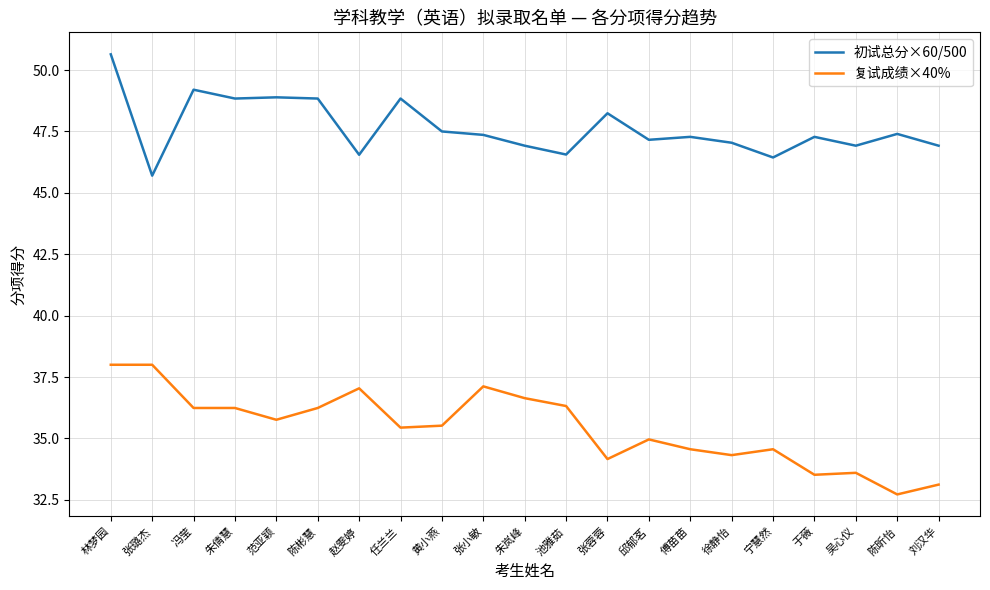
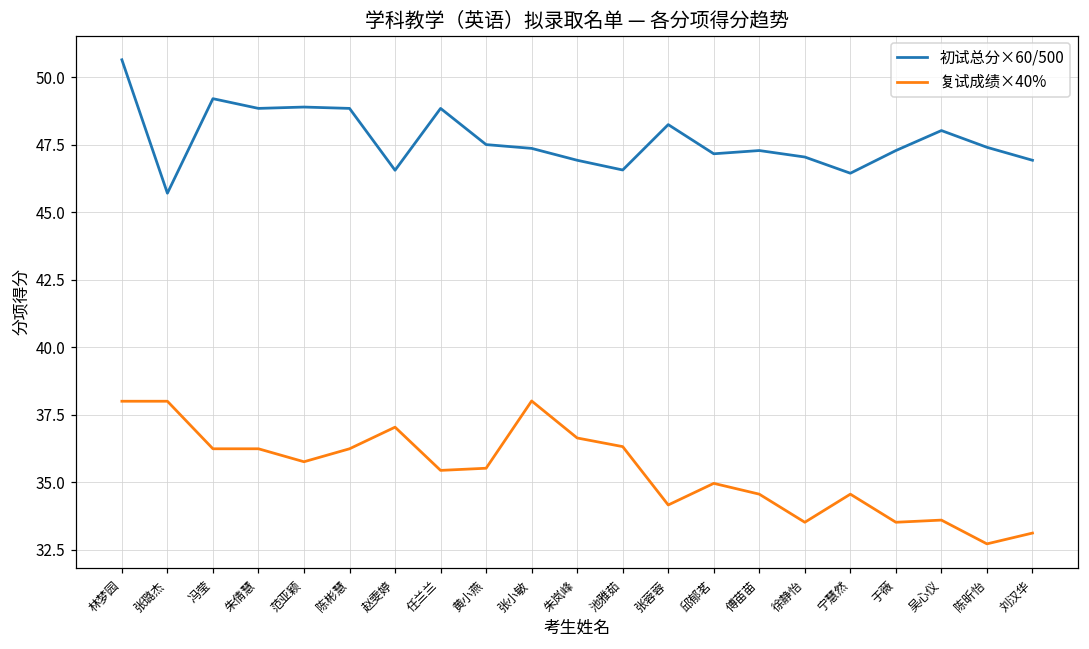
  {
    "初试总分×60/500": {
      "林梦园": 50.6,
      "张璐杰": 45.7,
      "冯莹": 49.2,
      "朱倩慧": 48.8,
      "范亚颖": 48.9,
      "陈彬慧": 48.8,
      "赵雯婷": 46.6,
      "任兰兰": 48.8,
      "黄小燕": 47.5,
      "张小敏": 47.4,
      "朱岚峰": 46.9,
      "池雅茹": 46.6,
      "张蓉蓉": 48.2,
      "邱郁茗": 47.2,
      "傅苗苗": 47.3,
      "徐静怡": 47.0,
      "宁慧然": 46.4,
      "于薇": 47.3,
-     "吴心仪": 46.9,
+     "吴心仪": 48.0,
      "陈昕怡": 47.4,
      "刘汉华": 46.9
    },
    "复试成绩×40%": {
      "林梦园": 38.0,
      "张璐杰": 38.0,
      "冯莹": 36.2,
      "朱倩慧": 36.2,
      "范亚颖": 35.8,
      "陈彬慧": 36.2,
      "赵雯婷": 37.0,
      "任兰兰": 35.4,
      "黄小燕": 35.5,
-     "张小敏": 37.1,
+     "张小敏": 38.0,
      "朱岚峰": 36.6,
      "池雅茹": 36.3,
      "张蓉蓉": 34.2,
      "邱郁茗": 35.0,
      "傅苗苗": 34.6,
-     "徐静怡": 34.3,
+     "徐静怡": 33.5,
      "宁慧然": 34.6,
      "于薇": 33.5,
      "吴心仪": 33.6,
      "陈昕怡": 32.7,
      "刘汉华": 33.1
    }
  }
